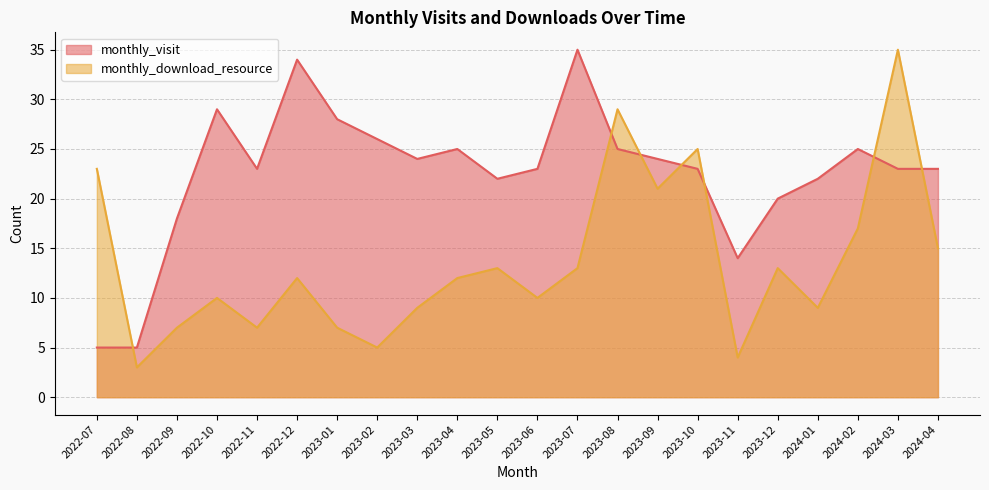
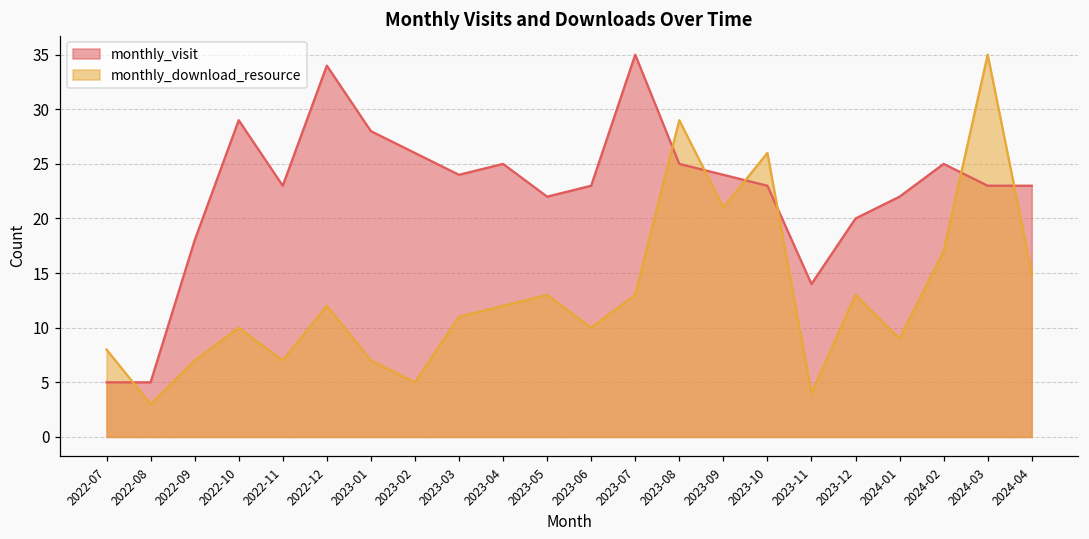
  {
    "monthly_visit": {
      "2022-07": 5,
      "2022-08": 5,
      "2022-09": 18,
      "2022-10": 29,
      "2022-11": 23,
      "2022-12": 34,
      "2023-01": 28,
      "2023-02": 26,
      "2023-03": 24,
      "2023-04": 25,
      "2023-05": 22,
      "2023-06": 23,
      "2023-07": 35,
      "2023-08": 25,
      "2023-09": 24,
      "2023-10": 23,
      "2023-11": 14,
      "2023-12": 20,
      "2024-01": 22,
      "2024-02": 25,
      "2024-03": 23,
      "2024-04": 23
    },
    "monthly_download_resource": {
-     "2022-07": 23,
+     "2022-07": 8,
      "2022-08": 3,
      "2022-09": 7,
      "2022-10": 10,
      "2022-11": 7,
      "2022-12": 12,
      "2023-01": 7,
      "2023-02": 5,
-     "2023-03": 9,
+     "2023-03": 11,
      "2023-04": 12,
      "2023-05": 13,
      "2023-06": 10,
      "2023-07": 13,
      "2023-08": 29,
      "2023-09": 21,
-     "2023-10": 25,
+     "2023-10": 26,
      "2023-11": 4,
      "2023-12": 13,
      "2024-01": 9,
      "2024-02": 17,
      "2024-03": 35,
      "2024-04": 15
    }
  }
